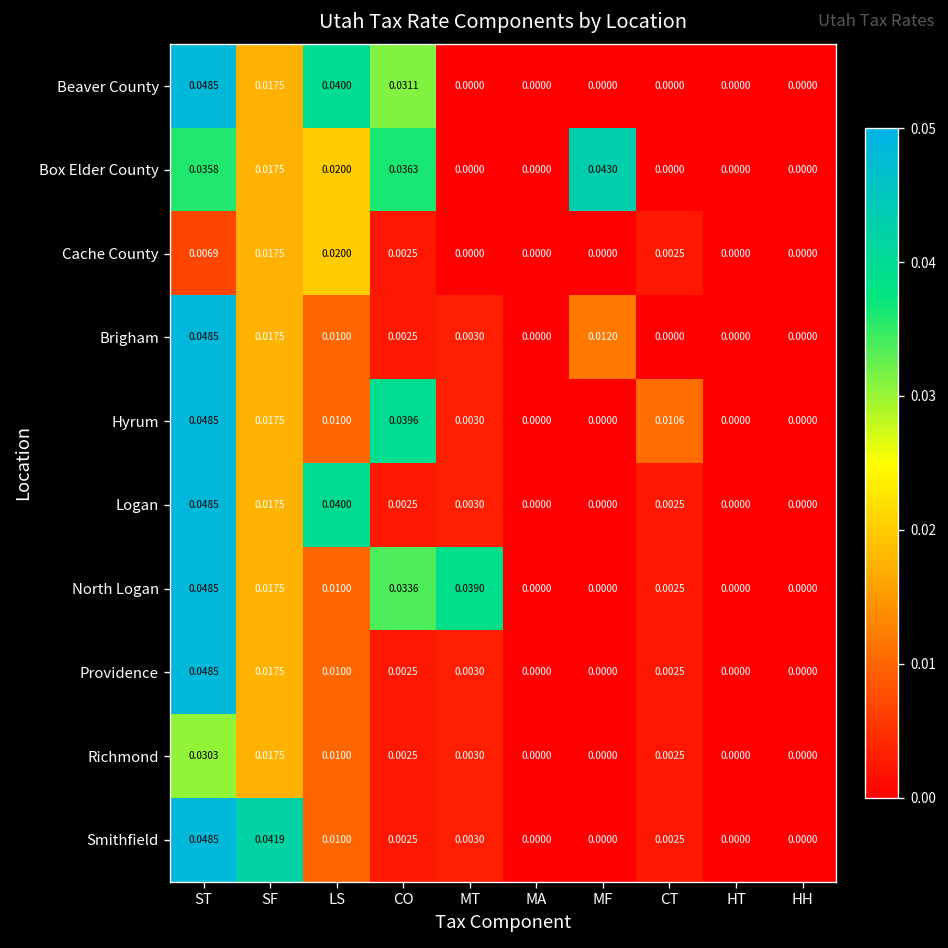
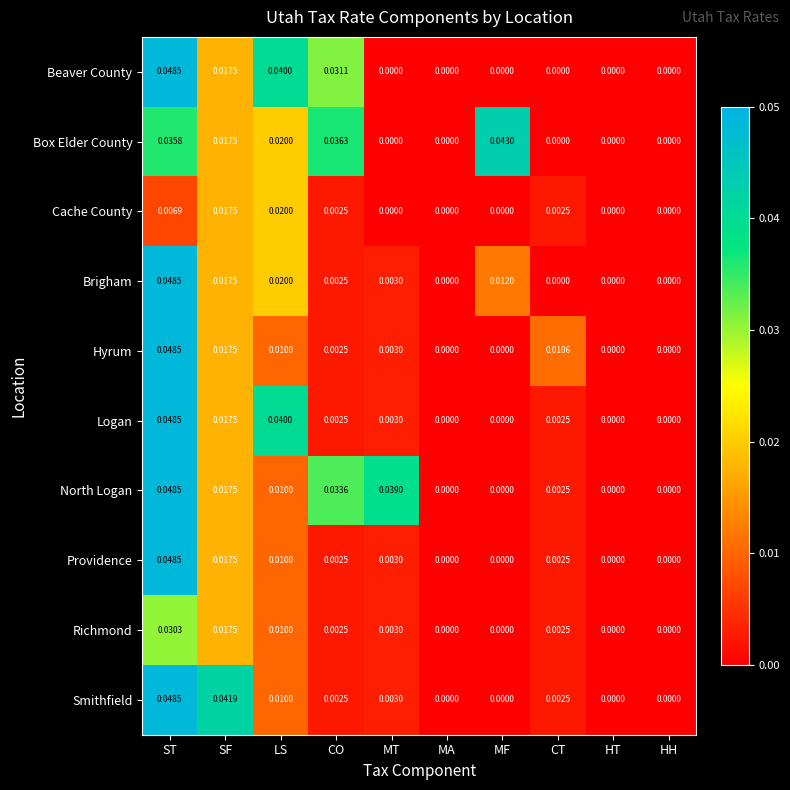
  {
    "Beaver County": {
      "ST": 0.0485,
      "SF": 0.0175,
      "LS": 0.0400,
      "CO": 0.0311,
      "MT": 0.0000,
      "MA": 0.0000,
      "MF": 0.0000,
      "CT": 0.0000,
      "HT": 0.0000,
      "HH": 0.0000
    },
    "Box Elder County": {
      "ST": 0.0358,
      "SF": 0.0175,
      "LS": 0.0200,
      "CO": 0.0363,
      "MT": 0.0000,
      "MA": 0.0000,
      "MF": 0.0430,
      "CT": 0.0000,
      "HT": 0.0000,
      "HH": 0.0000
    },
    "Cache County": {
      "ST": 0.0069,
      "SF": 0.0175,
      "LS": 0.0200,
      "CO": 0.0025,
      "MT": 0.0000,
      "MA": 0.0000,
      "MF": 0.0000,
      "CT": 0.0025,
      "HT": 0.0000,
      "HH": 0.0000
    },
    "Brigham": {
      "ST": 0.0485,
      "SF": 0.0175,
-     "LS": 0.0100,
+     "LS": 0.0200,
      "CO": 0.0025,
      "MT": 0.0030,
      "MA": 0.0000,
      "MF": 0.0120,
      "CT": 0.0000,
      "HT": 0.0000,
      "HH": 0.0000
    },
    "Hyrum": {
      "ST": 0.0485,
      "SF": 0.0175,
      "LS": 0.0100,
-     "CO": 0.0396,
+     "CO": 0.0025,
      "MT": 0.0030,
      "MA": 0.0000,
      "MF": 0.0000,
      "CT": 0.0106,
      "HT": 0.0000,
      "HH": 0.0000
    },
    "Logan": {
      "ST": 0.0485,
      "SF": 0.0175,
      "LS": 0.0400,
      "CO": 0.0025,
      "MT": 0.0030,
      "MA": 0.0000,
      "MF": 0.0000,
      "CT": 0.0025,
      "HT": 0.0000,
      "HH": 0.0000
    },
    "North Logan": {
      "ST": 0.0485,
      "SF": 0.0175,
      "LS": 0.0100,
      "CO": 0.0336,
      "MT": 0.0390,
      "MA": 0.0000,
      "MF": 0.0000,
      "CT": 0.0025,
      "HT": 0.0000,
      "HH": 0.0000
    },
    "Providence": {
      "ST": 0.0485,
      "SF": 0.0175,
      "LS": 0.0100,
      "CO": 0.0025,
      "MT": 0.0030,
      "MA": 0.0000,
      "MF": 0.0000,
      "CT": 0.0025,
      "HT": 0.0000,
      "HH": 0.0000
    },
    "Richmond": {
      "ST": 0.0303,
      "SF": 0.0175,
      "LS": 0.0100,
      "CO": 0.0025,
      "MT": 0.0030,
      "MA": 0.0000,
      "MF": 0.0000,
      "CT": 0.0025,
      "HT": 0.0000,
      "HH": 0.0000
    },
    "Smithfield": {
      "ST": 0.0485,
      "SF": 0.0419,
      "LS": 0.0100,
      "CO": 0.0025,
      "MT": 0.0030,
      "MA": 0.0000,
      "MF": 0.0000,
      "CT": 0.0025,
      "HT": 0.0000,
      "HH": 0.0000
    }
  }
